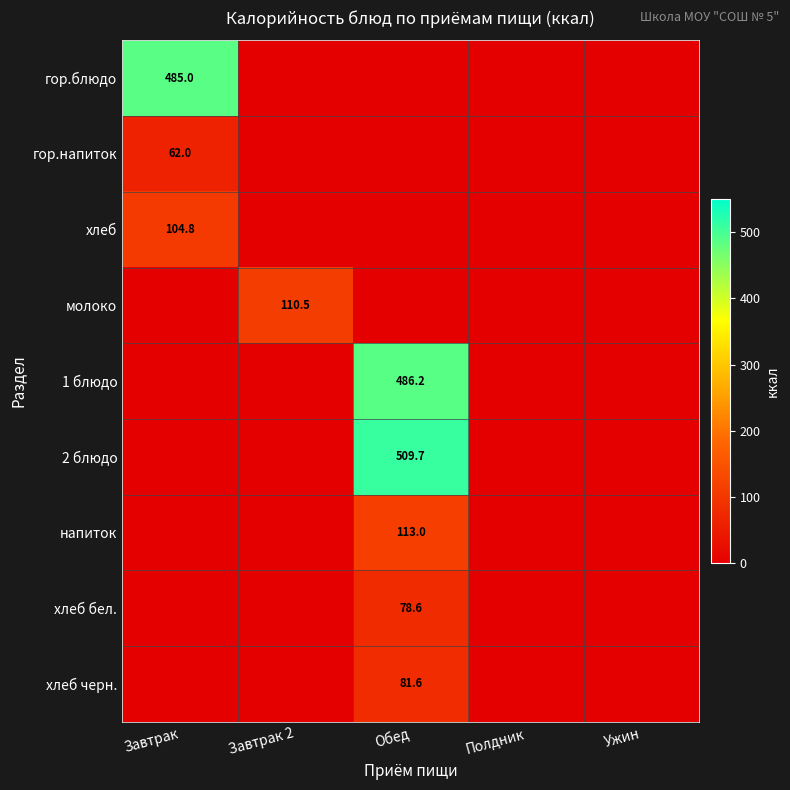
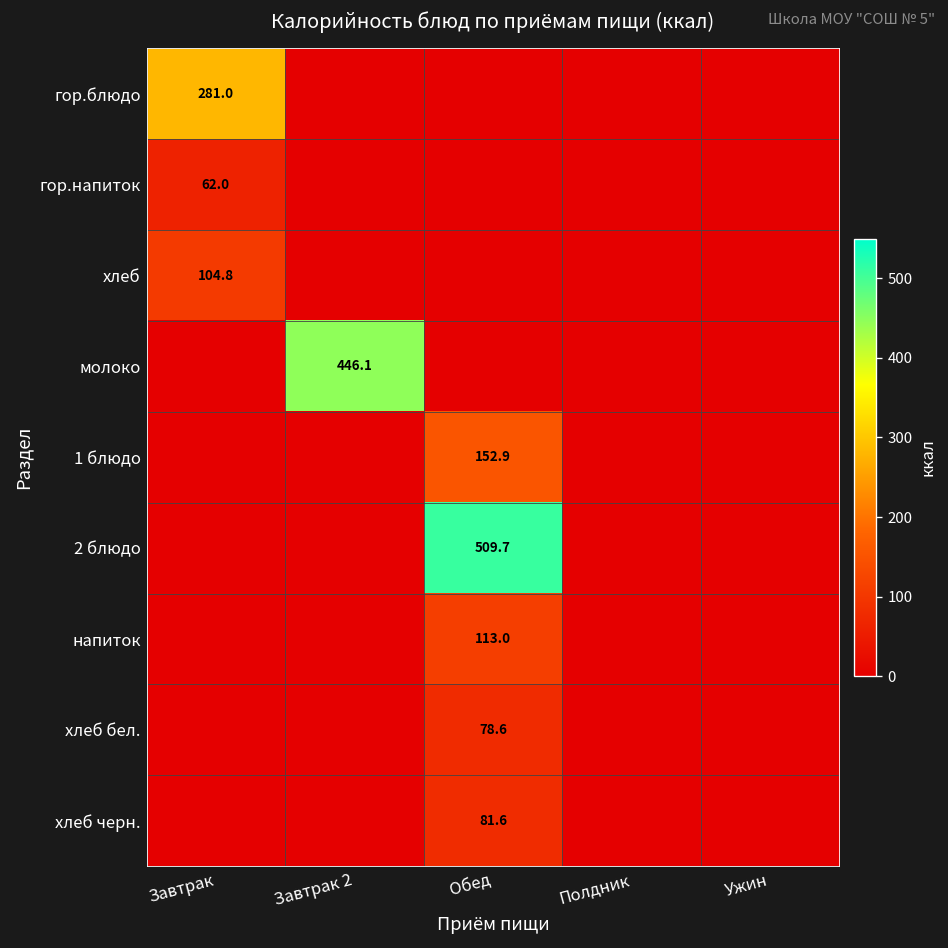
  {
    "гор.блюдо": {
-     "Завтрак": 485.0
+     "Завтрак": 281.0
    },
    "гор.напиток": {
      "Завтрак": 62.0
    },
    "хлеб": {
      "Завтрак": 104.8
    },
    "молоко": {
-     "Завтрак 2": 110.5
+     "Завтрак 2": 446.1
    },
    "1 блюдо": {
-     "Обед": 486.2
+     "Обед": 152.9
    },
    "2 блюдо": {
      "Обед": 509.7
    },
    "напиток": {
      "Обед": 113.0
    },
    "хлеб бел.": {
      "Обед": 78.6
    },
    "хлеб черн.": {
      "Обед": 81.6
    }
  }
